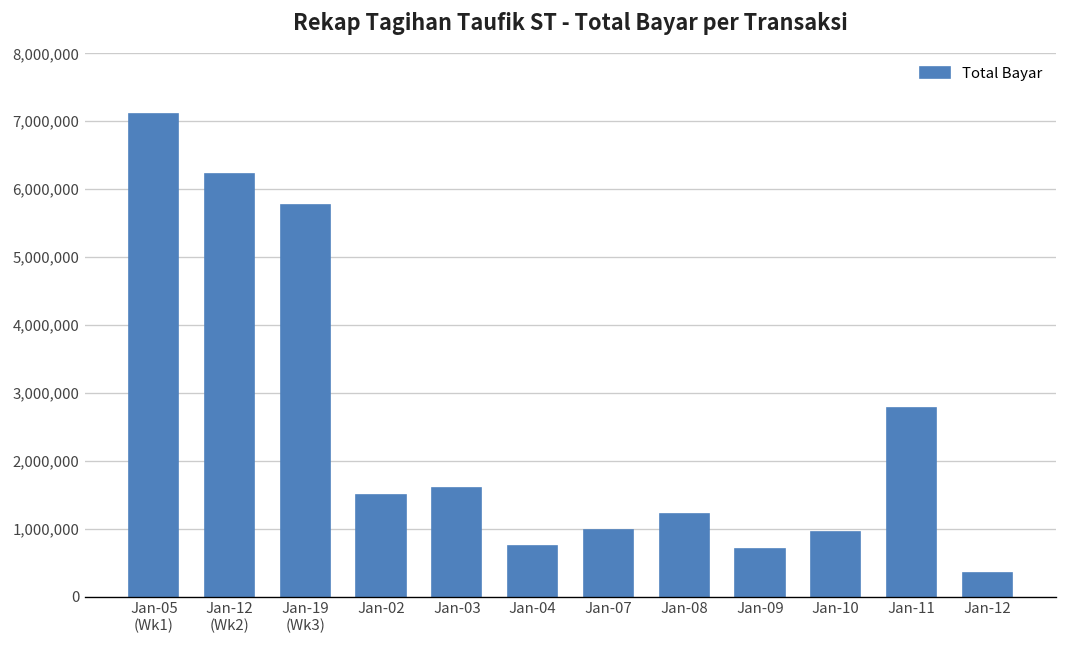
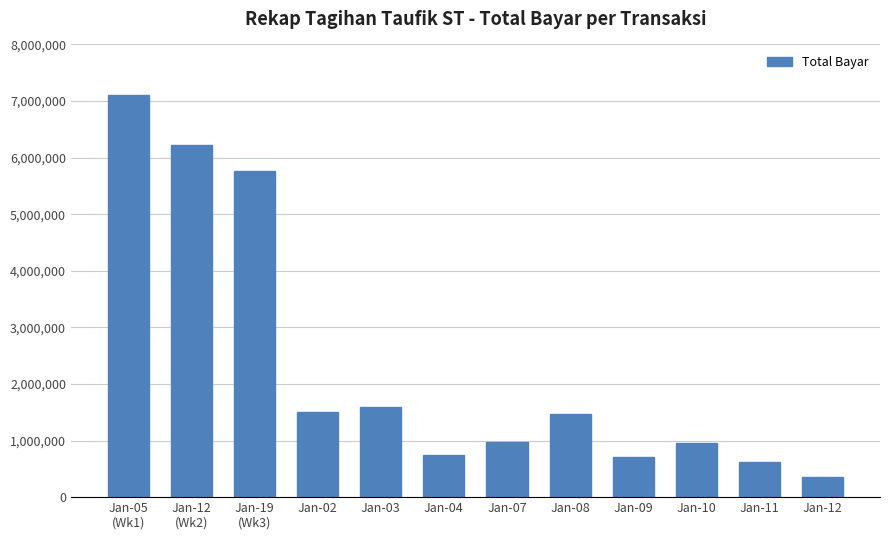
  {
    "Jan-05 (Wk1)": "7,100,000",
    "Jan-12 (Wk2)": "6,200,000",
    "Jan-19 (Wk3)": "5,800,000",
    "Jan-02": "1,500,000",
    "Jan-03": "1,600,000",
    "Jan-04": "700,000",
    "Jan-07": "1,000,000",
-   "Jan-08": "1,200,000",
+   "Jan-08": "1,500,000",
    "Jan-09": "700,000",
    "Jan-10": "900,000",
-   "Jan-11": "2,800,000",
+   "Jan-11": "600,000",
    "Jan-12": "400,000"
  }
